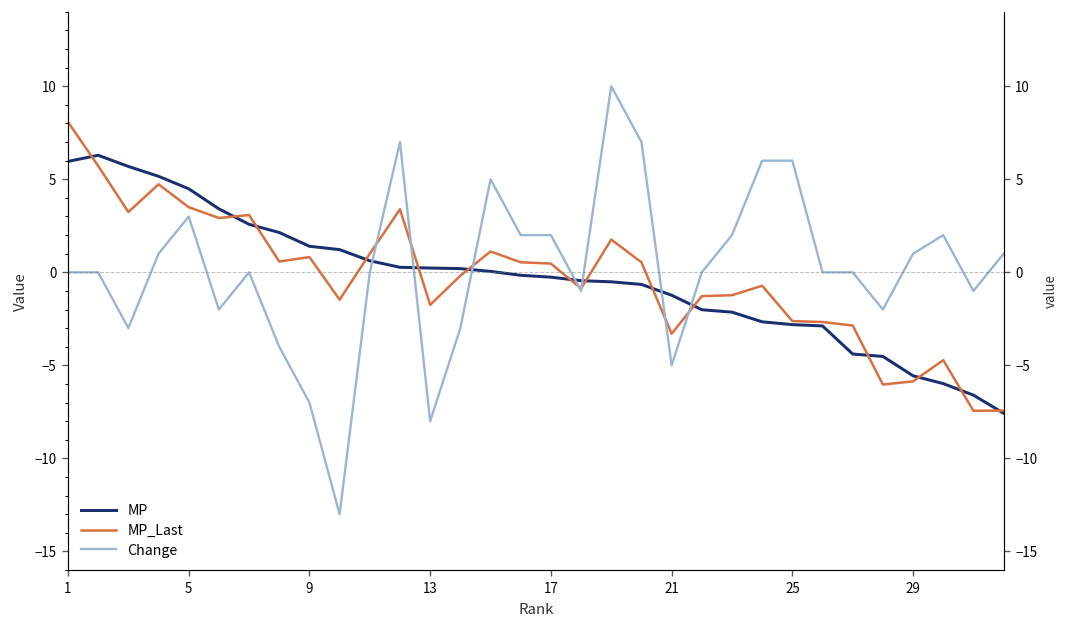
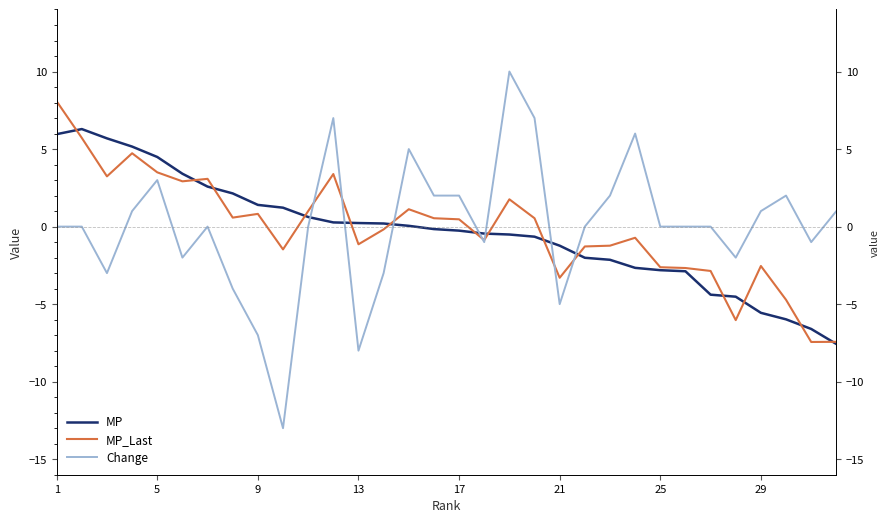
  {
    "MP": {
      "1": 6.0,
      "5": 4.5,
      "9": 1.4,
      "13": 0.2,
      "17": -0.3,
      "21": -1.2,
      "25": -2.8,
      "29": -5.6
    },
    "MP_Last": {
      "1": 8.1,
      "5": 3.5,
      "9": 0.8,
-     "13": -1.8,
+     "13": -1.1,
      "17": 0.5,
      "21": -3.3,
      "25": -2.6,
-     "29": -5.9
+     "29": -2.5
    },
    "Change": {
      "1": 0,
      "5": 3,
      "9": -7,
      "13": -8,
      "17": 2,
      "21": -5,
-     "25": 6,
+     "25": 0,
      "29": 1
    }
  }
